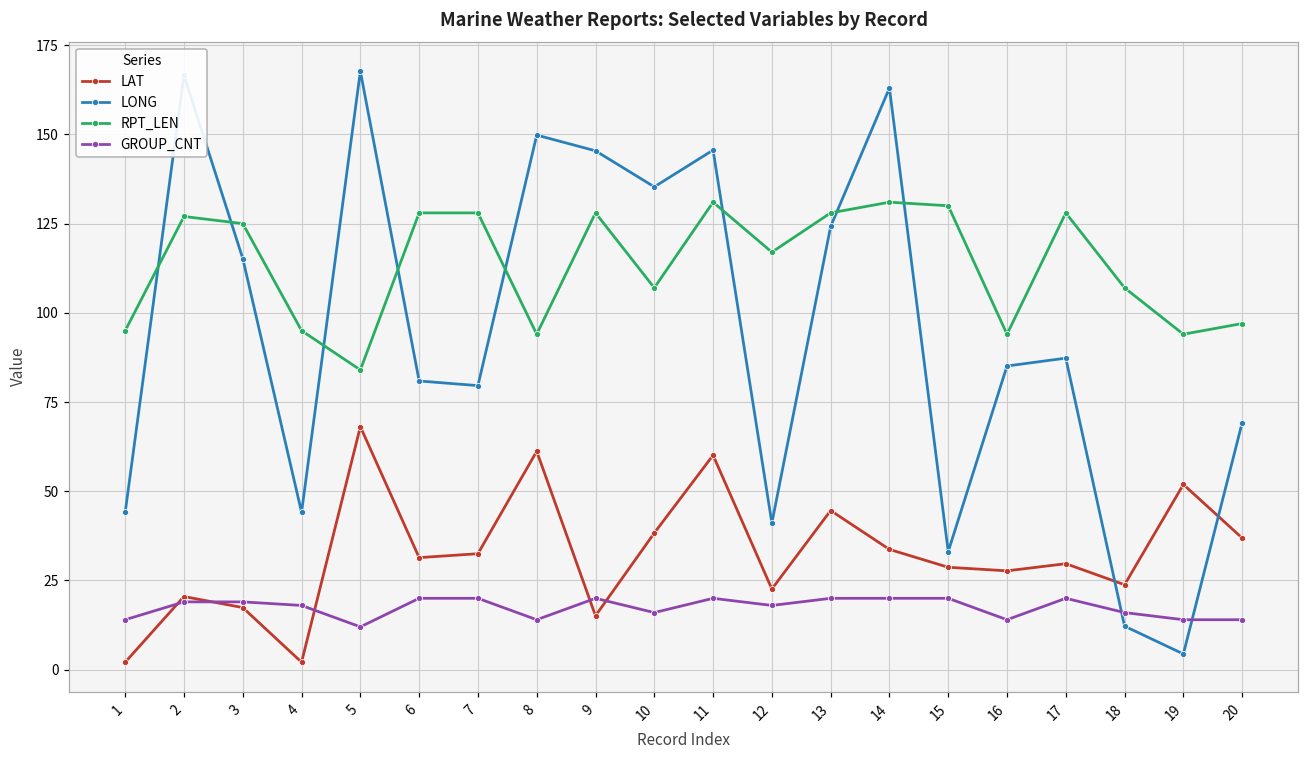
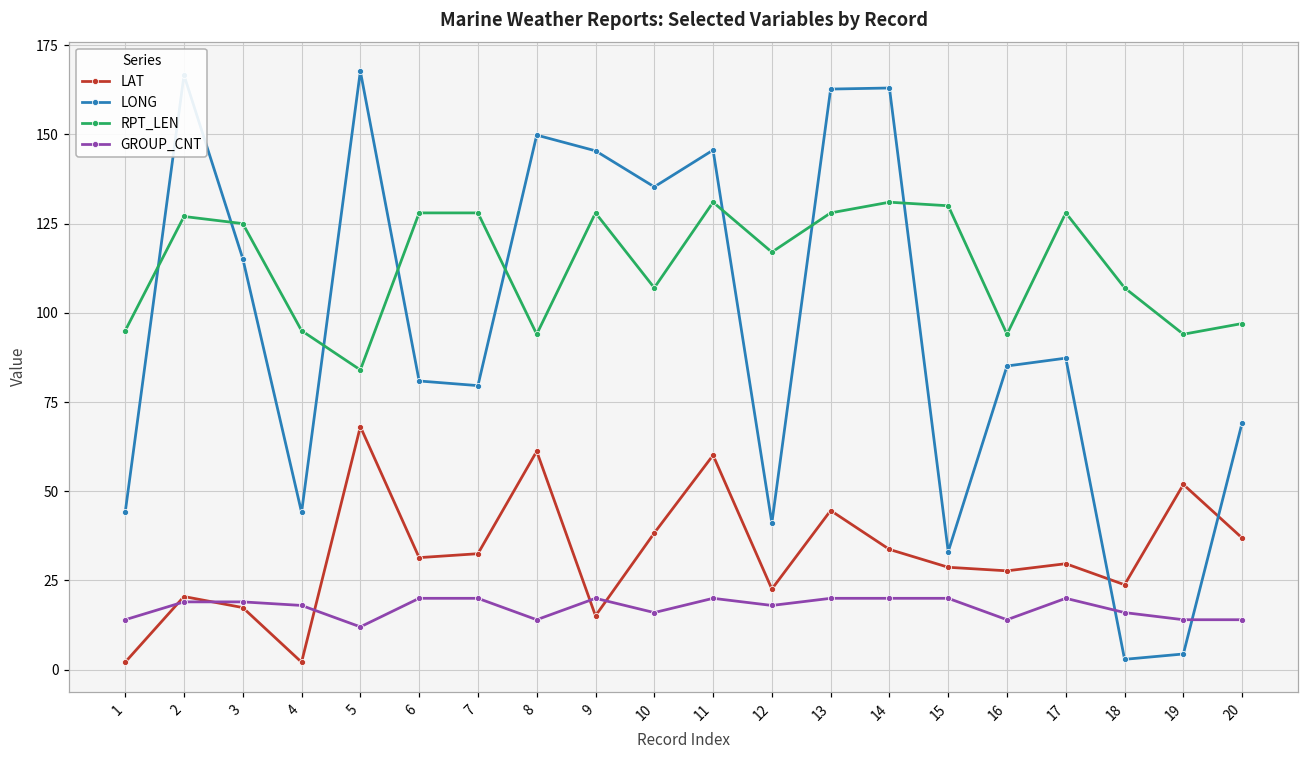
  {
    "LAT": {
      "1": 2,
      "2": 21,
      "3": 17,
      "4": 2,
      "5": 68,
      "6": 31,
      "7": 33,
      "8": 61,
      "9": 15,
      "10": 38,
      "11": 60,
      "12": 23,
      "13": 45,
      "14": 34,
      "15": 29,
      "16": 28,
      "17": 30,
      "18": 24,
      "19": 52,
      "20": 37
    },
    "LONG": {
      "1": 44,
      "3": 115,
      "4": 44,
      "5": 168,
      "6": 81,
      "7": 80,
      "8": 150,
      "9": 145,
      "10": 135,
      "11": 146,
      "12": 41,
-     "13": 124,
+     "13": 163,
      "14": 163,
      "15": 33,
      "16": 85,
      "17": 87,
-     "18": 12,
+     "18": 3,
      "19": 4,
      "20": 69
    },
    "RPT_LEN": {
      "1": 95,
      "2": 127,
      "3": 125,
      "4": 95,
      "5": 84,
      "6": 128,
      "7": 128,
      "8": 94,
      "9": 128,
      "10": 107,
      "11": 131,
      "12": 117,
      "13": 128,
      "14": 131,
      "15": 130,
      "16": 94,
      "17": 128,
      "18": 107,
      "19": 94,
      "20": 97
    },
    "GROUP_CNT": {
      "1": 14,
      "2": 19,
      "3": 19,
      "4": 18,
      "5": 12,
      "6": 20,
      "7": 20,
      "8": 14,
      "9": 20,
      "10": 16,
      "11": 20,
      "12": 18,
      "13": 20,
      "14": 20,
      "15": 20,
      "16": 14,
      "17": 20,
      "18": 16,
      "19": 14,
      "20": 14
    }
  }
